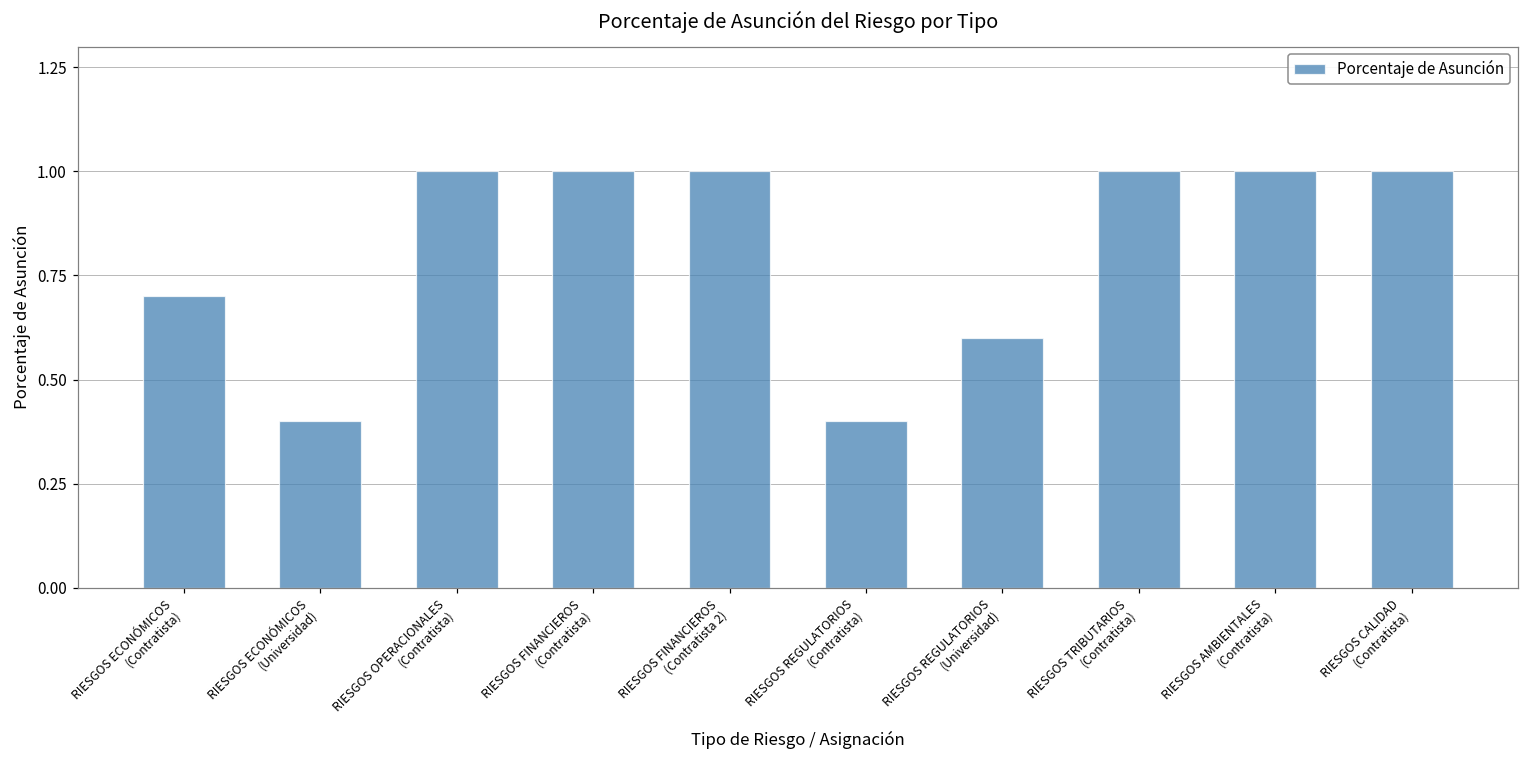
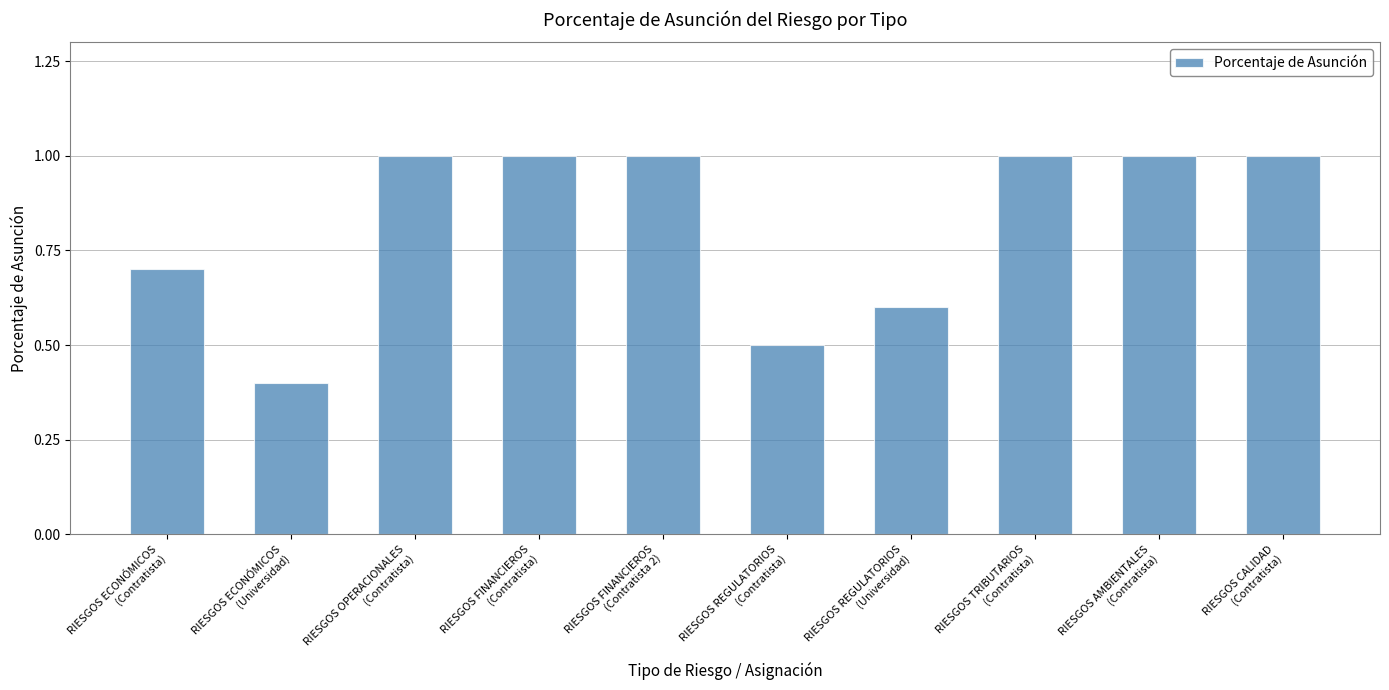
  {
    "RIESGOS ECONÓMICOS (Contratista)": 0.7,
    "RIESGOS ECONÓMICOS (Universidad)": 0.4,
    "RIESGOS OPERACIONALES (Contratista)": 1.0,
    "RIESGOS FINANCIEROS (Contratista)": 1.0,
    "RIESGOS FINANCIEROS (Contratista 2)": 1.0,
-   "RIESGOS REGULATORIOS (Contratista)": 0.4,
+   "RIESGOS REGULATORIOS (Contratista)": 0.5,
    "RIESGOS REGULATORIOS (Universidad)": 0.6,
    "RIESGOS TRIBUTARIOS (Contratista)": 1.0,
    "RIESGOS AMBIENTALES (Contratista)": 1.0,
    "RIESGOS CALIDAD (Contratista)": 1.0
  }
